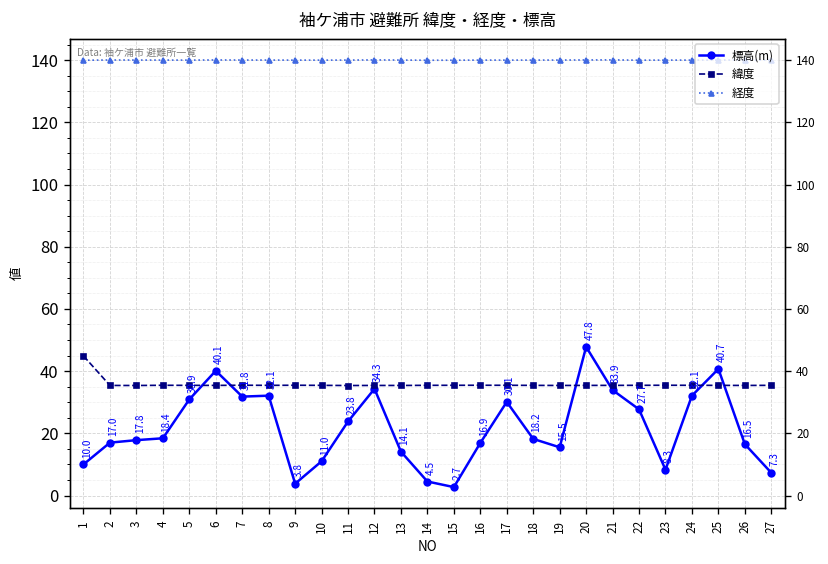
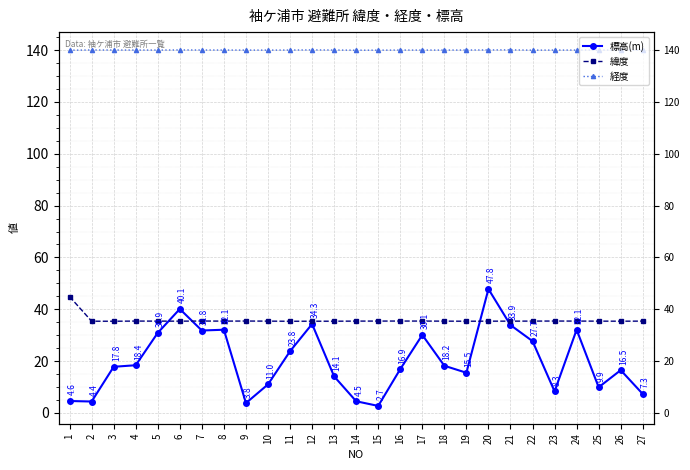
  {
    "標高(m)": {
-     "1": 10.0,
-     "2": 17.0,
+     "1": 4.6,
+     "2": 4.4,
      "3": 17.8,
      "4": 18.4,
      "6": 40.1,
      "9": 3.8,
      "10": 11.0,
      "11": 23.8,
      "12": 34.3,
      "13": 14.1,
      "14": 4.5,
      "15": 2.7,
      "16": 16.9,
      "18": 18.2,
      "19": 15.5,
      "20": 47.8,
      "23": 8.3,
-     "25": 40.7,
+     "25": 9.9,
      "26": 16.5,
      "27": 7.3
    },
    "緯度": {
      "1": 45,
      "2": 35,
      "3": 35,
      "4": 35,
      "6": 35,
      "9": 35,
      "10": 35,
      "11": 35,
      "13": 35,
      "14": 35,
      "15": 35,
      "16": 35,
      "18": 35,
      "19": 35,
      "20": 35,
      "23": 35,
      "25": 35,
      "26": 35,
      "27": 35
    },
    "経度": {
      "1": 140,
      "2": 140,
      "3": 140,
      "4": 140,
      "5": 140,
      "6": 140,
      "7": 140,
      "8": 140,
      "9": 140,
      "10": 140,
      "11": 140,
      "12": 140,
      "13": 140,
      "14": 140,
      "15": 140,
      "16": 140,
      "17": 140,
      "18": 140,
      "19": 140,
      "20": 140,
      "21": 140,
      "22": 140,
      "23": 140,
      "24": 140
    }
  }
